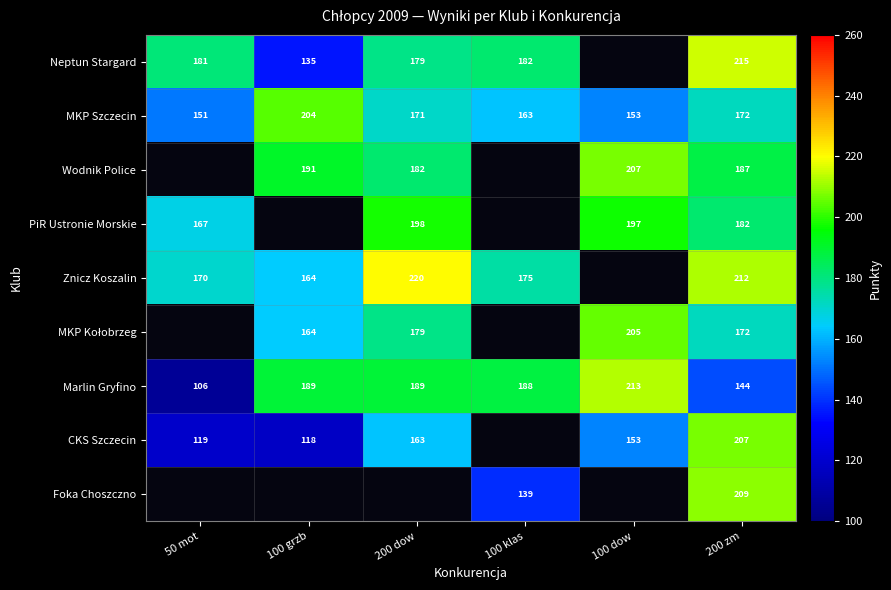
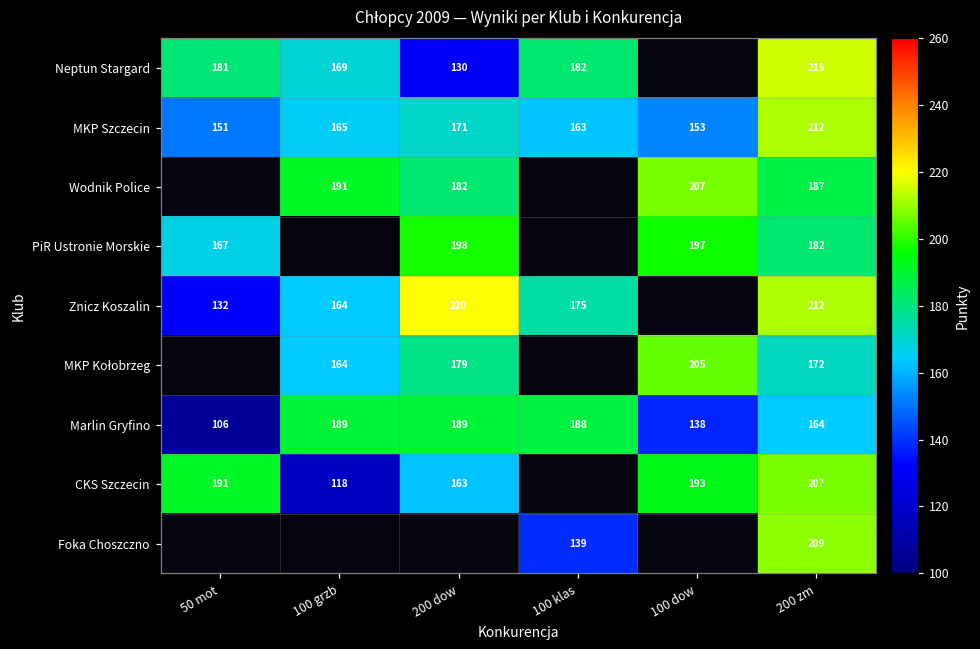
  {
    "Neptun Stargard": {
      "50 mot": 181,
-     "100 grzb": 135,
-     "200 dow": 179,
+     "100 grzb": 169,
+     "200 dow": 130,
      "100 klas": 182,
      "200 zm": 215
    },
    "MKP Szczecin": {
      "50 mot": 151,
-     "100 grzb": 204,
+     "100 grzb": 165,
      "200 dow": 171,
      "100 klas": 163,
      "100 dow": 153,
-     "200 zm": 172
+     "200 zm": 212
    },
    "Wodnik Police": {
      "100 grzb": 191,
      "200 dow": 182,
      "100 dow": 207,
      "200 zm": 187
    },
    "PiR Ustronie Morskie": {
      "50 mot": 167,
      "200 dow": 198,
      "100 dow": 197,
      "200 zm": 182
    },
    "Znicz Koszalin": {
-     "50 mot": 170,
+     "50 mot": 132,
      "100 grzb": 164,
      "200 dow": 220,
      "100 klas": 175,
      "200 zm": 212
    },
    "MKP Kołobrzeg": {
      "100 grzb": 164,
      "200 dow": 179,
      "100 dow": 205,
      "200 zm": 172
    },
    "Marlin Gryfino": {
      "50 mot": 106,
      "100 grzb": 189,
      "200 dow": 189,
      "100 klas": 188,
-     "100 dow": 213,
-     "200 zm": 144
+     "100 dow": 138,
+     "200 zm": 164
    },
    "CKS Szczecin": {
-     "50 mot": 119,
+     "50 mot": 191,
      "100 grzb": 118,
      "200 dow": 163,
-     "100 dow": 153,
+     "100 dow": 193,
      "200 zm": 207
    },
    "Foka Choszczno": {
      "100 klas": 139,
      "200 zm": 209
    }
  }
